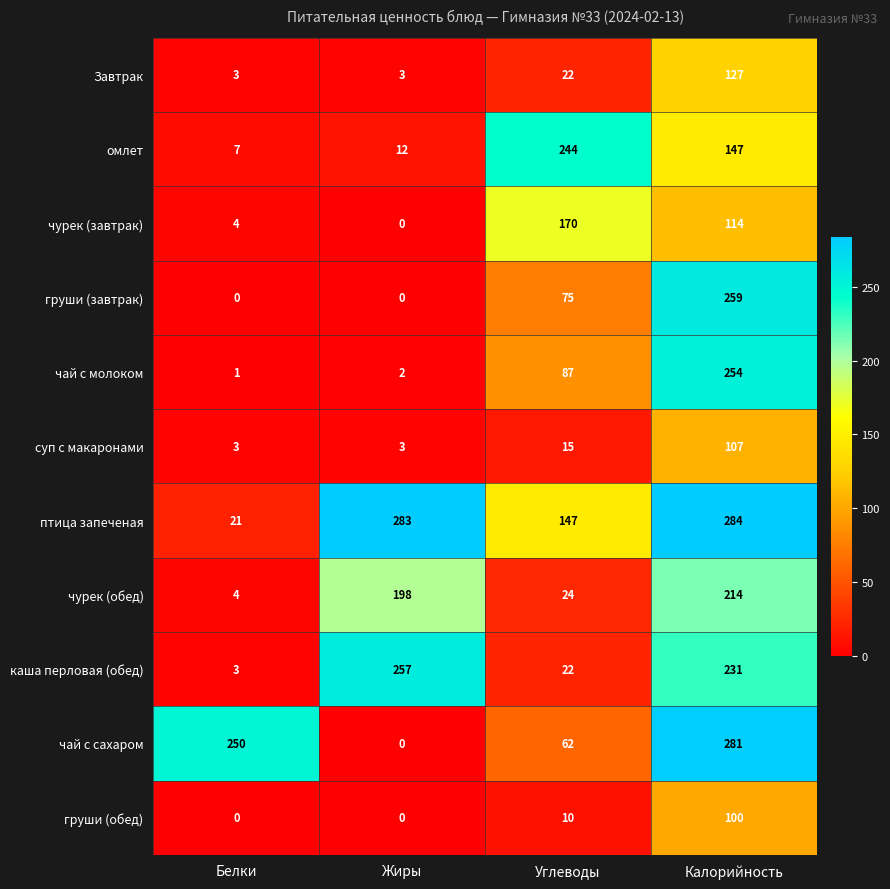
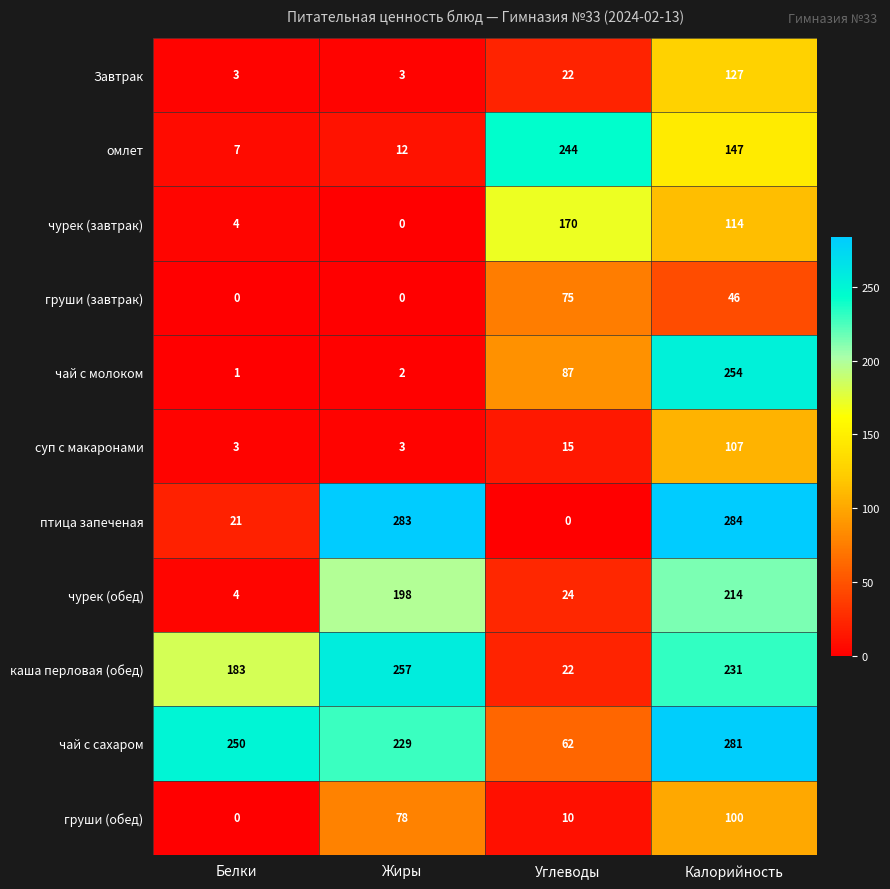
  {
    "Завтрак": {
      "Белки": 3,
      "Жиры": 3,
      "Углеводы": 22,
      "Калорийность": 127
    },
    "омлет": {
      "Белки": 7,
      "Жиры": 12,
      "Углеводы": 244,
      "Калорийность": 147
    },
    "чурек (завтрак)": {
      "Белки": 4,
      "Жиры": 0,
      "Углеводы": 170,
      "Калорийность": 114
    },
    "груши (завтрак)": {
      "Белки": 0,
      "Жиры": 0,
      "Углеводы": 75,
-     "Калорийность": 259
+     "Калорийность": 46
    },
    "чай с молоком": {
      "Белки": 1,
      "Жиры": 2,
      "Углеводы": 87,
      "Калорийность": 254
    },
    "суп с макаронами": {
      "Белки": 3,
      "Жиры": 3,
      "Углеводы": 15,
      "Калорийность": 107
    },
    "птица запеченая": {
      "Белки": 21,
      "Жиры": 283,
-     "Углеводы": 147,
+     "Углеводы": 0,
      "Калорийность": 284
    },
    "чурек (обед)": {
      "Белки": 4,
      "Жиры": 198,
      "Углеводы": 24,
      "Калорийность": 214
    },
    "каша перловая (обед)": {
-     "Белки": 3,
+     "Белки": 183,
      "Жиры": 257,
      "Углеводы": 22,
      "Калорийность": 231
    },
    "чай с сахаром": {
      "Белки": 250,
-     "Жиры": 0,
+     "Жиры": 229,
      "Углеводы": 62,
      "Калорийность": 281
    },
    "груши (обед)": {
      "Белки": 0,
-     "Жиры": 0,
+     "Жиры": 78,
      "Углеводы": 10,
      "Калорийность": 100
    }
  }
